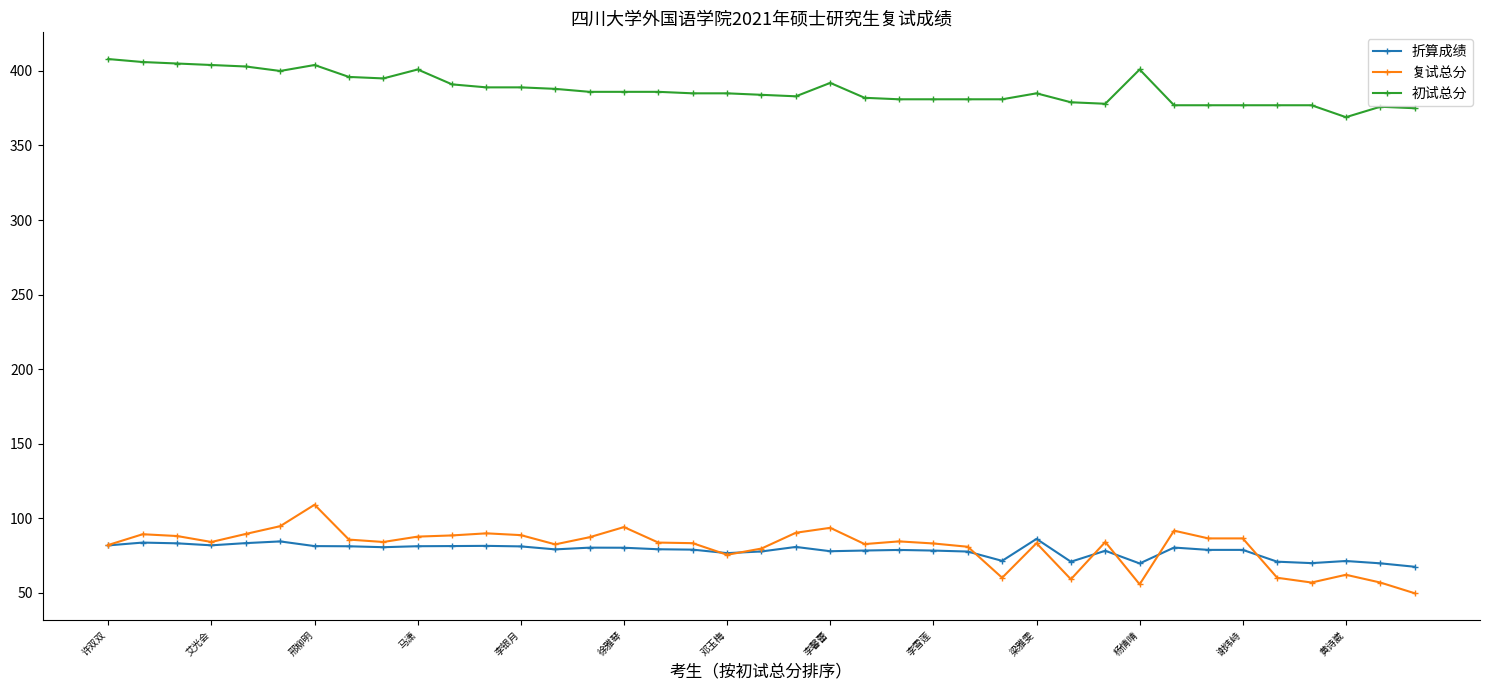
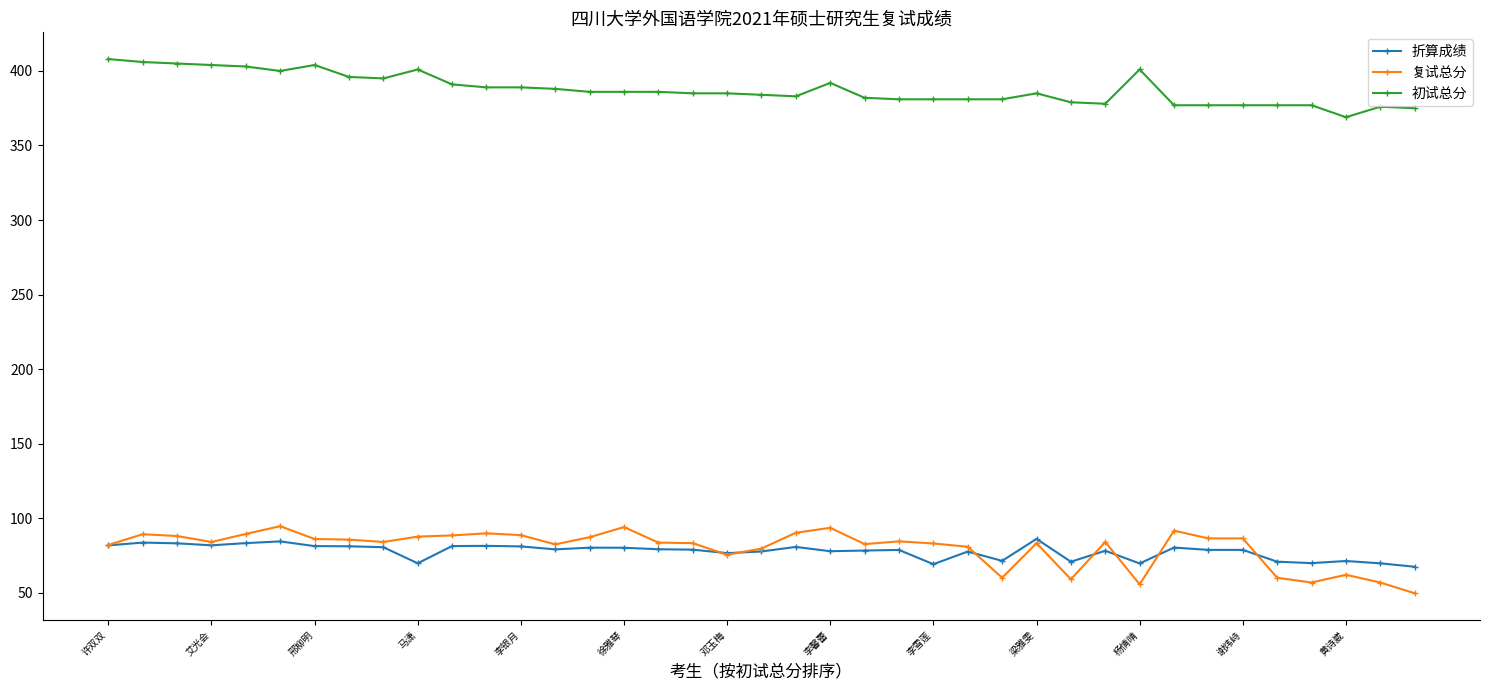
  {
    "折算成绩": {
      "艾光会": 82,
      "邢柳明": 81,
-     "马潇": 81,
+     "马潇": 70,
      "李银月": 81,
      "徐雅琴": 80,
      "李馨蕾": 78,
-     "李雪莲": 78,
+     "李雪莲": 69,
      "梁雅雯": 86,
      "杨情晴": 70,
      "谢炜峙": 79,
      "黄诗崴": 71
    },
    "复试总分": {
      "艾光会": 84,
-     "邢柳明": 109,
+     "邢柳明": 86,
      "马潇": 88,
      "李银月": 89,
      "徐雅琴": 94,
      "李馨蕾": 94,
      "李雪莲": 83,
      "梁雅雯": 83,
      "杨情晴": 56,
      "谢炜峙": 86,
      "黄诗崴": 62
    },
    "初试总分": {
      "许双双": 408,
      "艾光会": 404,
      "邢柳明": 404,
      "马潇": 401,
      "李银月": 389,
      "徐雅琴": 386,
      "邓玉梅": 385,
      "李馨蕾": 392,
      "李雪莲": 381,
      "梁雅雯": 385,
      "杨情晴": 401,
      "谢炜峙": 377,
      "黄诗崴": 369
    }
  }
